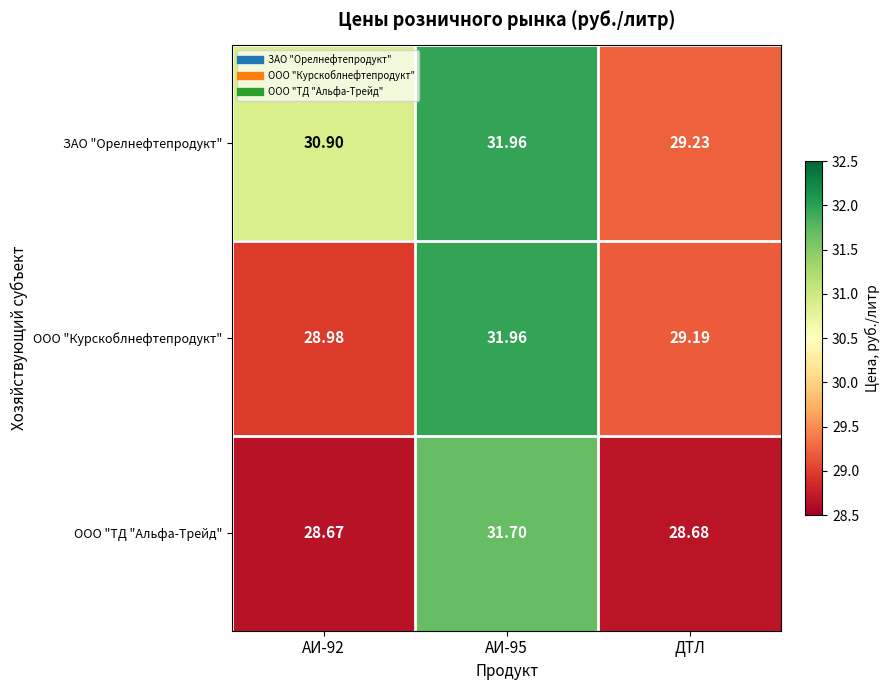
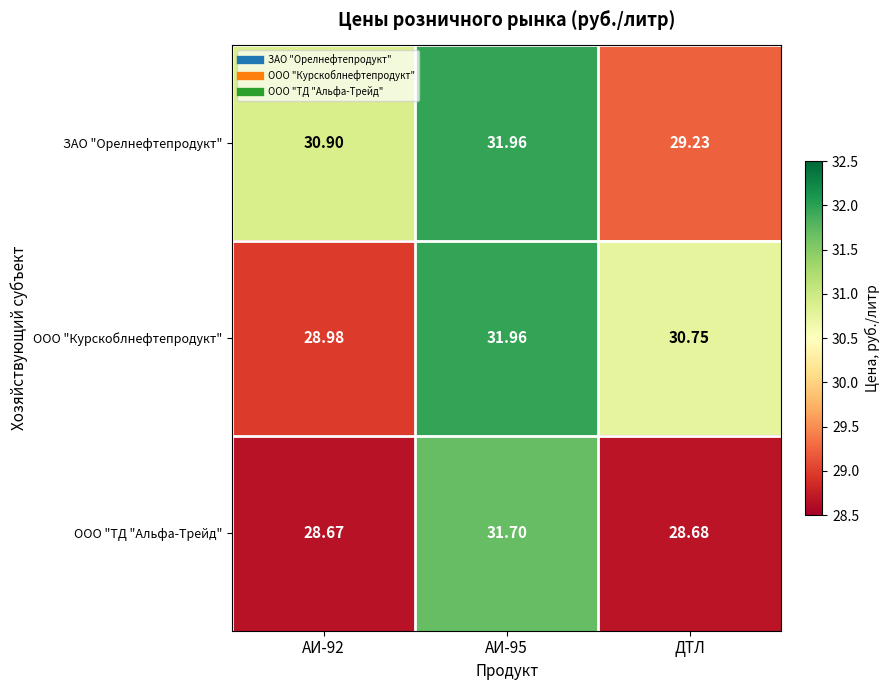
  {
    "ЗАО \"Орелнефтепродукт\"": {
      "АИ-92": 30.90,
      "АИ-95": 31.96,
      "ДТЛ": 29.23
    },
    "ООО \"Курскоблнефтепродукт\"": {
      "АИ-92": 28.98,
      "АИ-95": 31.96,
-     "ДТЛ": 29.19
+     "ДТЛ": 30.75
    },
    "ООО \"ТД \"Альфа-Трейд\"": {
      "АИ-92": 28.67,
      "АИ-95": 31.70,
      "ДТЛ": 28.68
    }
  }
